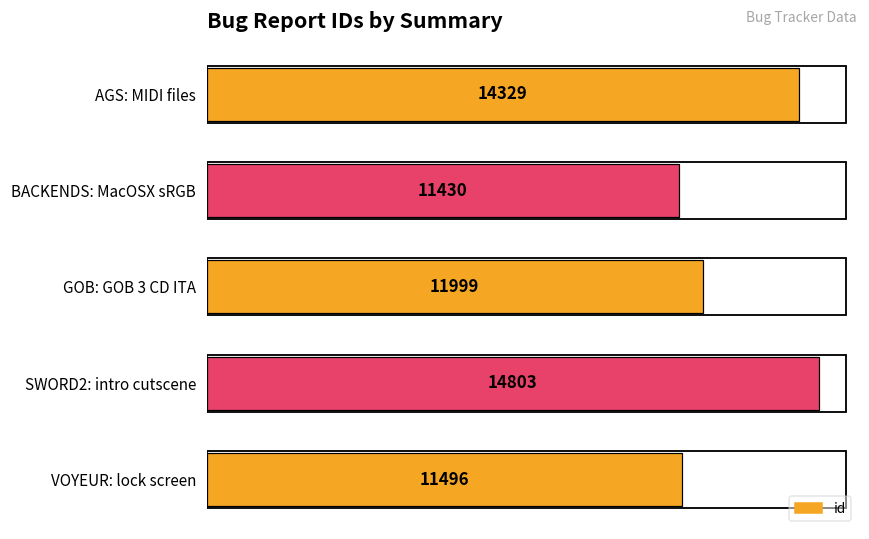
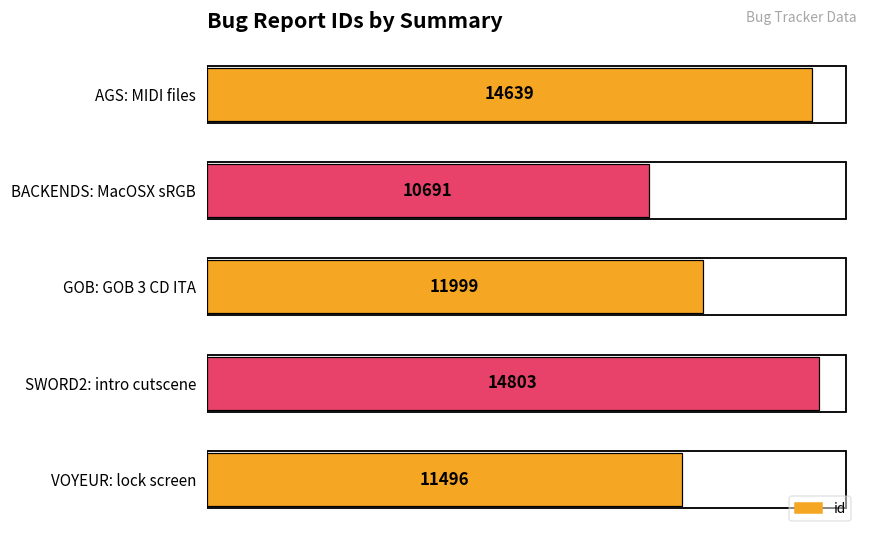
  {
-   "AGS: MIDI files": 14329,
-   "BACKENDS: MacOSX sRGB": 11430,
+   "AGS: MIDI files": 14639,
+   "BACKENDS: MacOSX sRGB": 10691,
    "GOB: GOB 3 CD ITA": 11999,
    "SWORD2: intro cutscene": 14803,
    "VOYEUR: lock screen": 11496
  }
